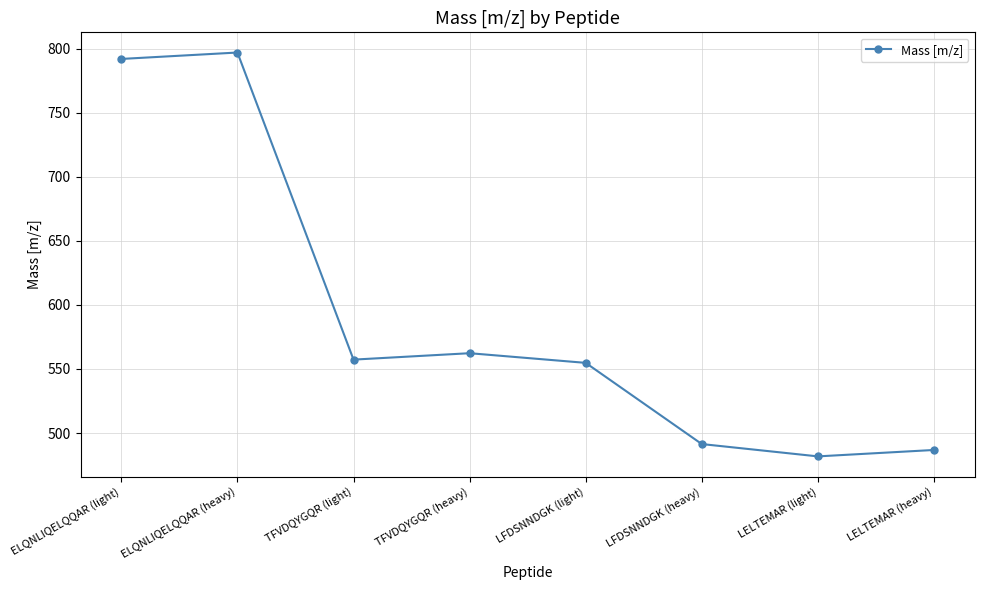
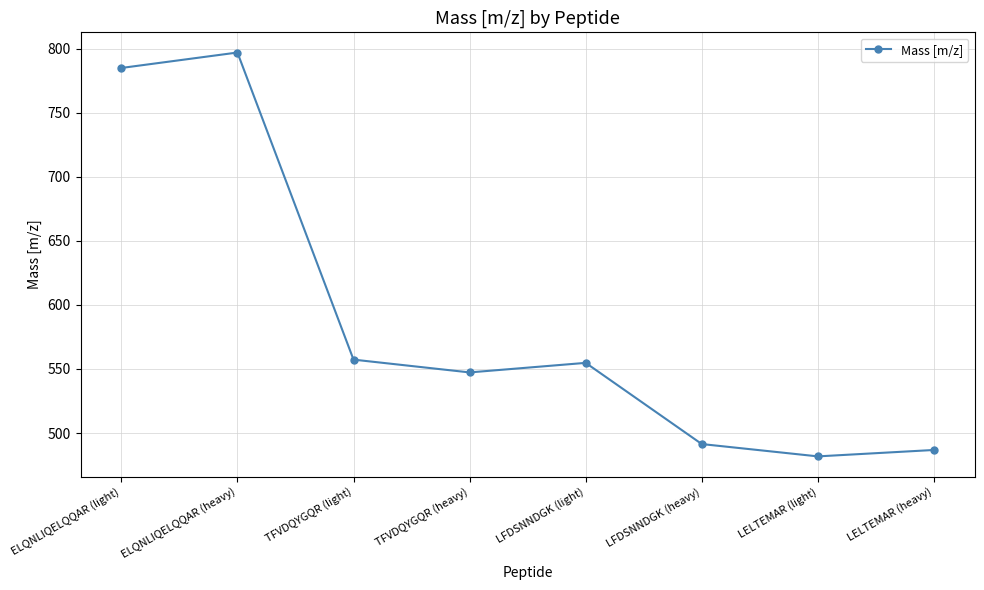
  {
-   "ELQNLIQELQQAR (light)": 792,
+   "ELQNLIQELQQAR (light)": 785,
    "ELQNLIQELQQAR (heavy)": 797,
    "TFVDQYGQR (light)": 557,
-   "TFVDQYGQR (heavy)": 562,
+   "TFVDQYGQR (heavy)": 547,
    "LFDSNNDGK (light)": 555,
    "LFDSNNDGK (heavy)": 491,
    "LELTEMAR (light)": 482,
    "LELTEMAR (heavy)": 487
  }
